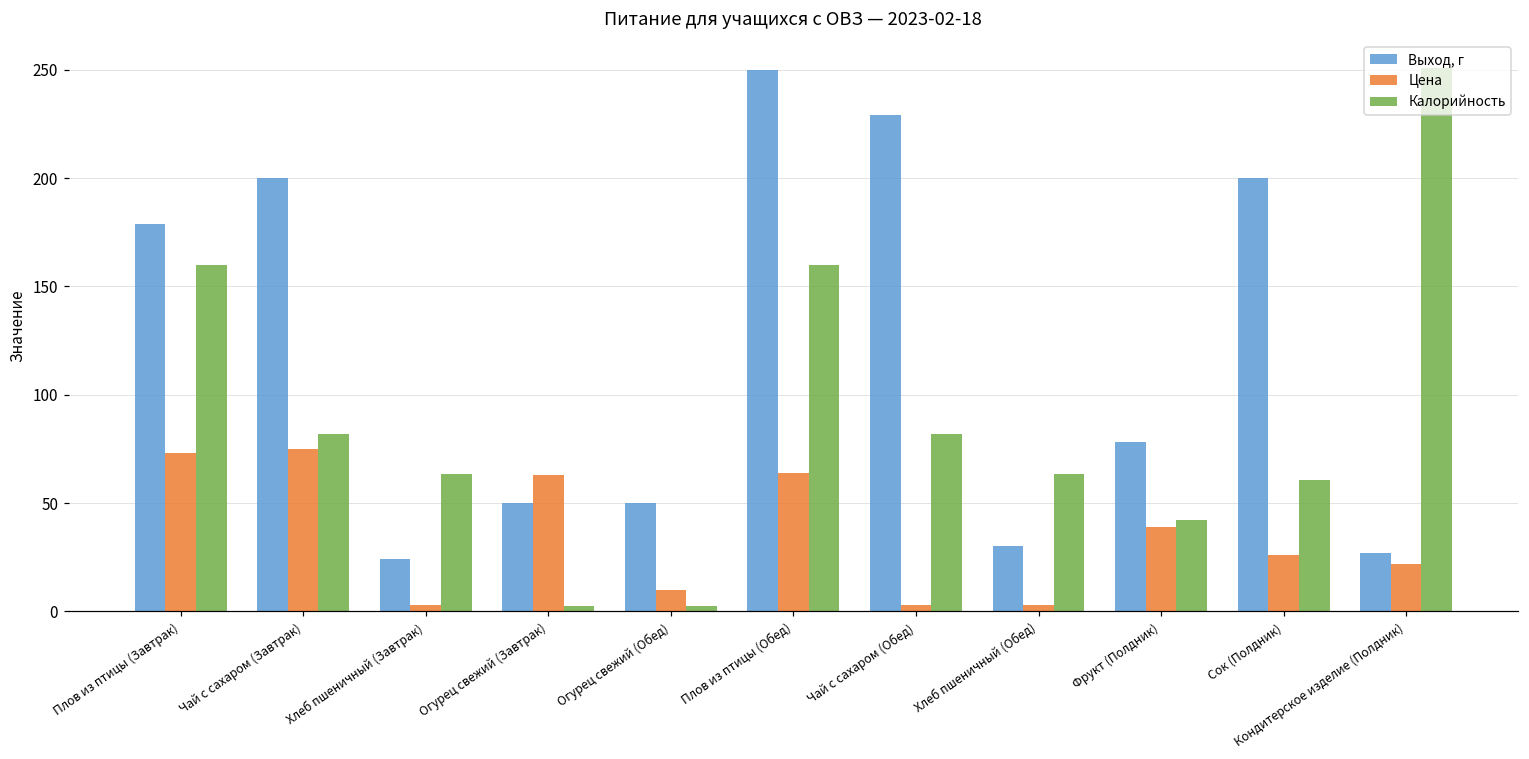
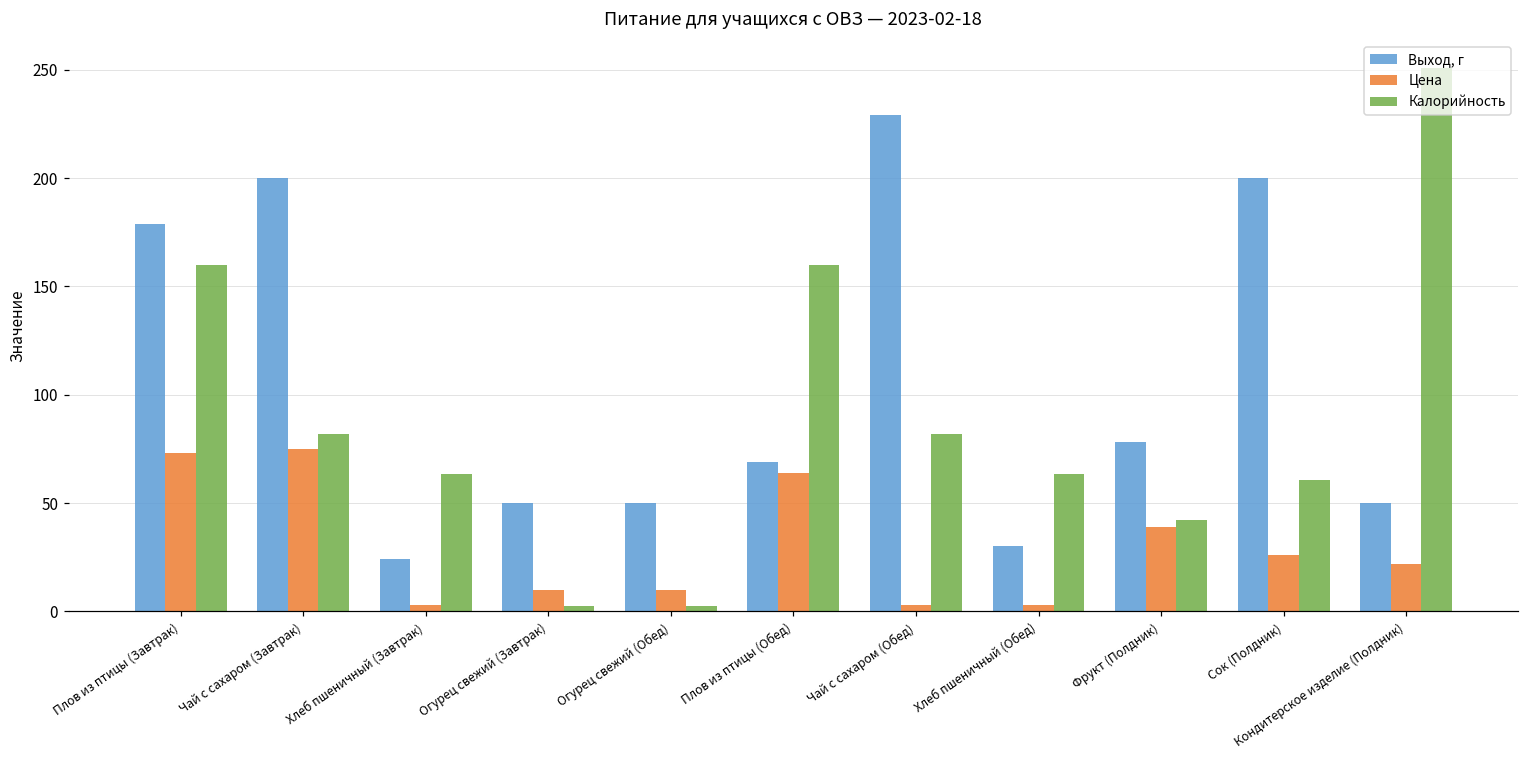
  {
    "Выход, г": {
      "Плов из птицы (Завтрак)": 179,
      "Чай с сахаром (Завтрак)": 200,
      "Хлеб пшеничный (Завтрак)": 24,
      "Огурец свежий (Завтрак)": 50,
      "Огурец свежий (Обед)": 50,
-     "Плов из птицы (Обед)": 250,
+     "Плов из птицы (Обед)": 69,
      "Чай с сахаром (Обед)": 229,
      "Хлеб пшеничный (Обед)": 30,
      "Фрукт (Полдник)": 78,
      "Сок (Полдник)": 200,
-     "Кондитерское изделие (Полдник)": 27
+     "Кондитерское изделие (Полдник)": 50
    },
    "Цена": {
      "Плов из птицы (Завтрак)": 73,
      "Чай с сахаром (Завтрак)": 75,
      "Хлеб пшеничный (Завтрак)": 3,
-     "Огурец свежий (Завтрак)": 63,
+     "Огурец свежий (Завтрак)": 10,
      "Огурец свежий (Обед)": 10,
      "Плов из птицы (Обед)": 64,
      "Чай с сахаром (Обед)": 3,
      "Хлеб пшеничный (Обед)": 3,
      "Фрукт (Полдник)": 39,
      "Сок (Полдник)": 26,
      "Кондитерское изделие (Полдник)": 22
    },
    "Калорийность": {
      "Плов из птицы (Завтрак)": 160,
      "Чай с сахаром (Завтрак)": 82,
      "Хлеб пшеничный (Завтрак)": 64,
      "Огурец свежий (Завтрак)": 2,
      "Огурец свежий (Обед)": 2,
      "Плов из птицы (Обед)": 160,
      "Чай с сахаром (Обед)": 82,
      "Хлеб пшеничный (Обед)": 64,
      "Фрукт (Полдник)": 42,
      "Сок (Полдник)": 60
    }
  }
